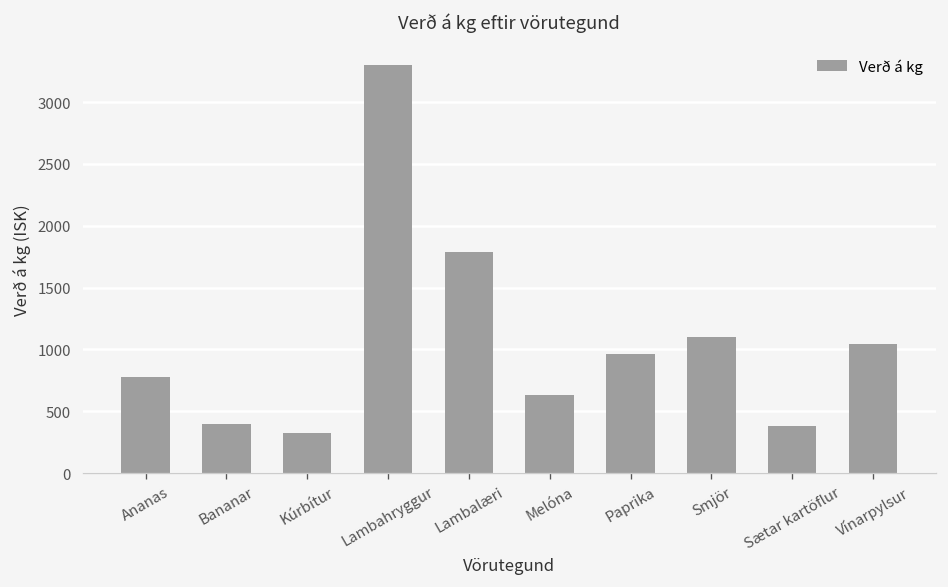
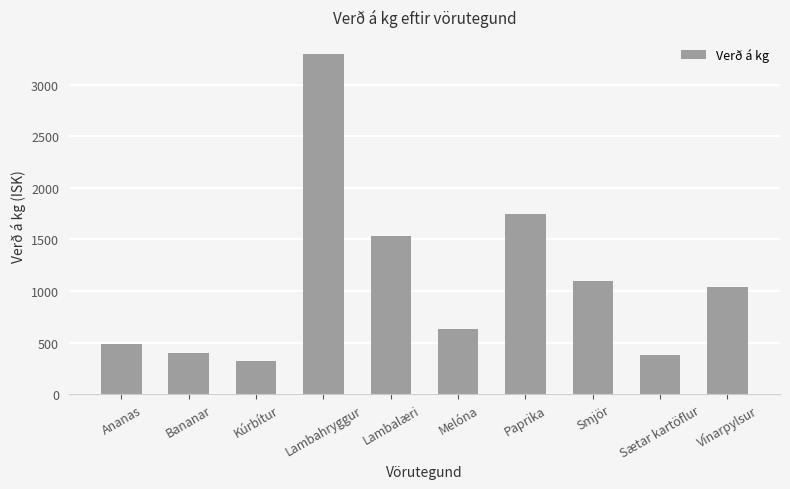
  {
-   "Ananas": 780,
+   "Ananas": 490,
    "Bananar": 400,
    "Kúrbítur": 320,
    "Lambahryggur": 3300,
-   "Lambalæri": 1790,
+   "Lambalæri": 1540,
    "Melóna": 630,
-   "Paprika": 960,
+   "Paprika": 1750,
    "Smjör": 1100,
    "Sætar kartöflur": 380,
    "Vínarpylsur": 1040
  }
